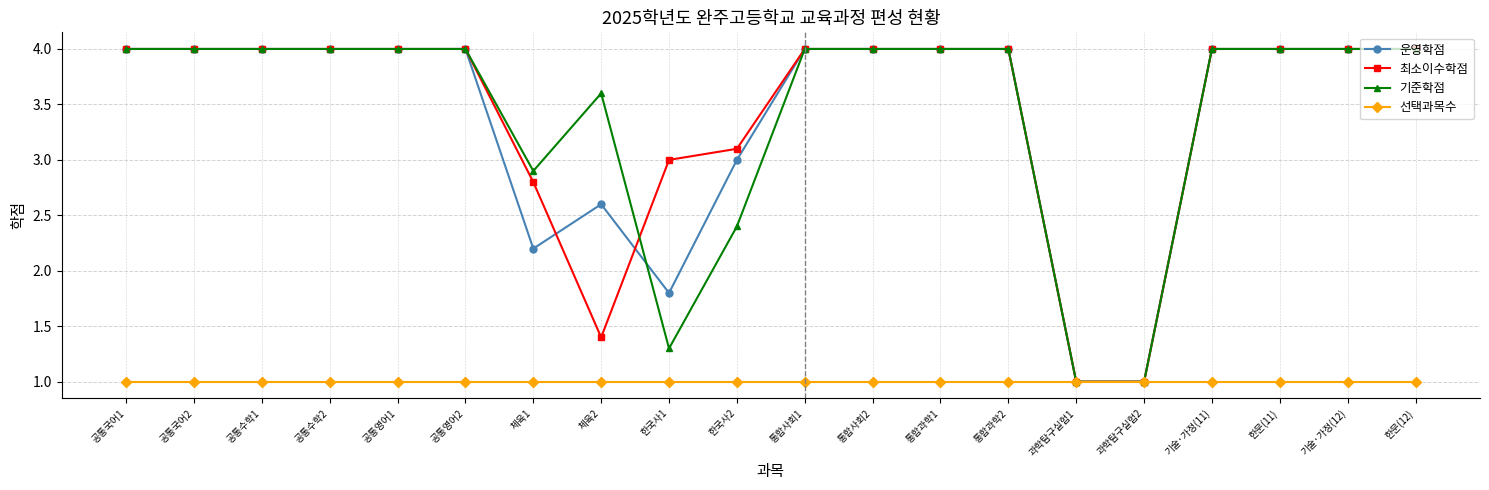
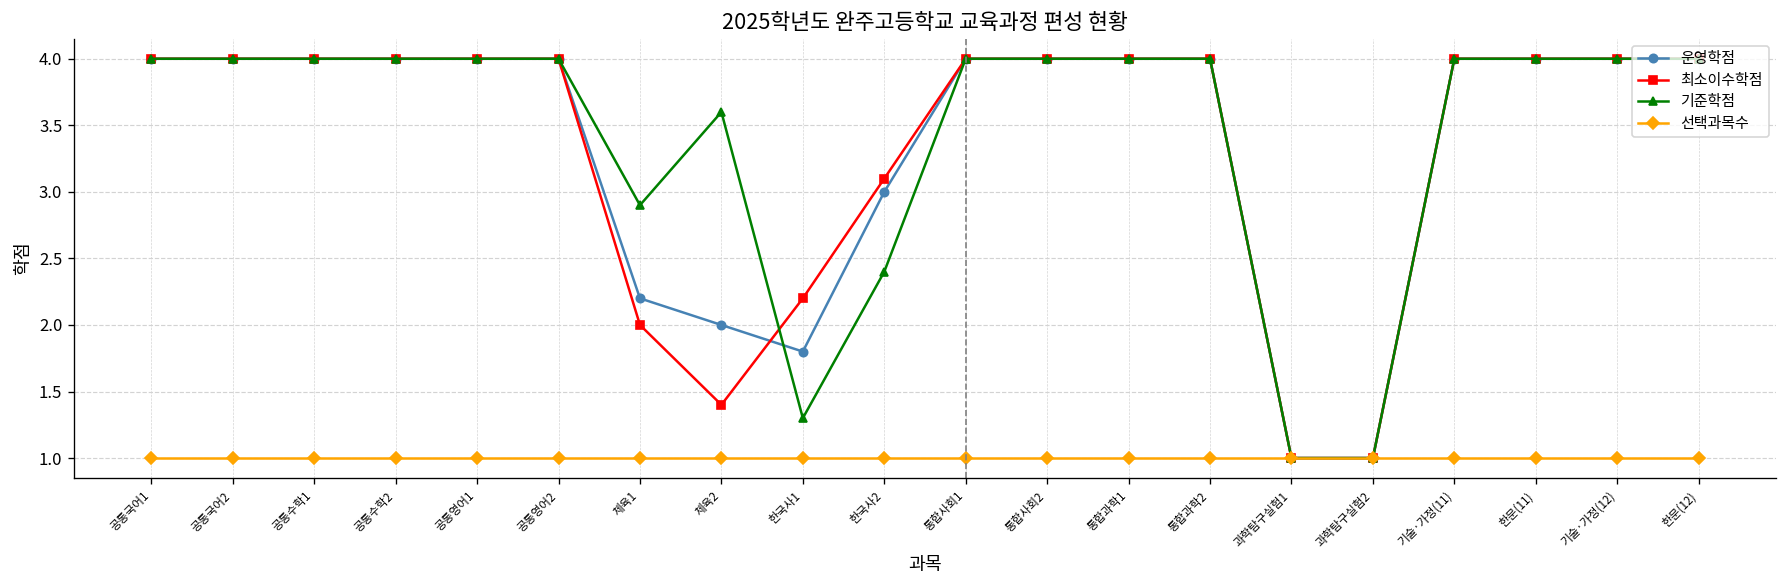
  {
    "운영학점": {
      "체육1": 2.2,
-     "체육2": 2.6,
+     "체육2": 2.0,
      "한국사1": 1.8,
      "한국사2": 3.0
    },
    "최소이수학점": {
-     "체육1": 2.8,
+     "체육1": 2.0,
      "체육2": 1.4,
-     "한국사1": 3.0,
+     "한국사1": 2.2,
      "한국사2": 3.1
    },
    "기준학점": {
      "체육1": 2.9,
      "체육2": 3.6,
      "한국사1": 1.3,
      "한국사2": 2.4
    },
    "선택과목수": {
      "공통국어1": 1.0,
      "공통국어2": 1.0,
      "공통수학1": 1.0,
      "공통수학2": 1.0,
      "공통영어1": 1.0,
      "공통영어2": 1.0,
      "체육1": 1.0,
      "체육2": 1.0,
      "한국사1": 1.0,
      "한국사2": 1.0,
      "통합사회1": 1.0,
      "통합사회2": 1.0,
      "통합과학1": 1.0,
      "통합과학2": 1.0,
      "기술·가정(11)": 1.0,
      "한문(11)": 1.0,
      "기술·가정(12)": 1.0,
      "한문(12)": 1.0
    }
  }
